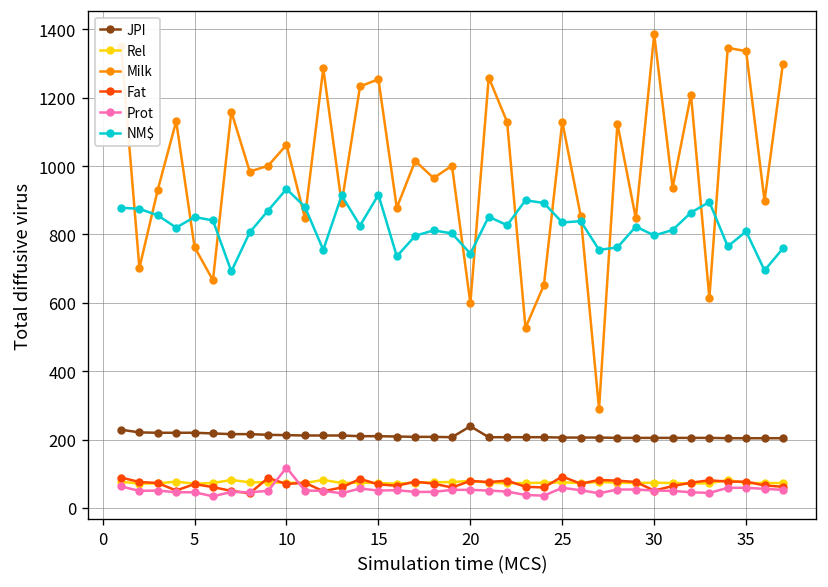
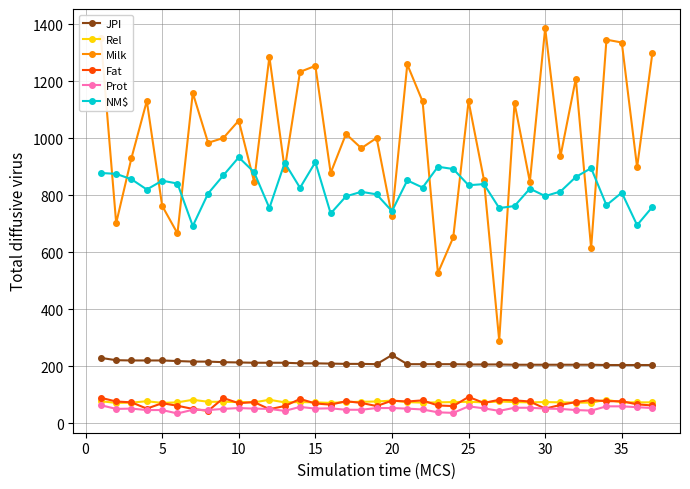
  {
    "JPI": {
      "5": 220,
      "10": 210,
      "15": 210,
      "20": 240,
      "25": 210,
      "30": 210,
      "35": 200
    },
    "Rel": {
      "25": 80,
      "30": 70
    },
    "Milk": {
      "5": 760,
      "10": 1060,
      "15": 1250,
-     "20": 600,
+     "20": 730,
      "25": 1130,
      "30": 1390,
      "35": 1340
    },
    "Fat": {
      "25": 90
    },
    "Prot": {
      "5": 50,
-     "10": 120,
+     "10": 50,
      "15": 50,
      "20": 50,
      "25": 60,
      "35": 60
    },
    "NM$": {
      "5": 850,
      "10": 930,
      "15": 920,
      "20": 740,
      "25": 840,
      "30": 800,
      "35": 810
    }
  }
